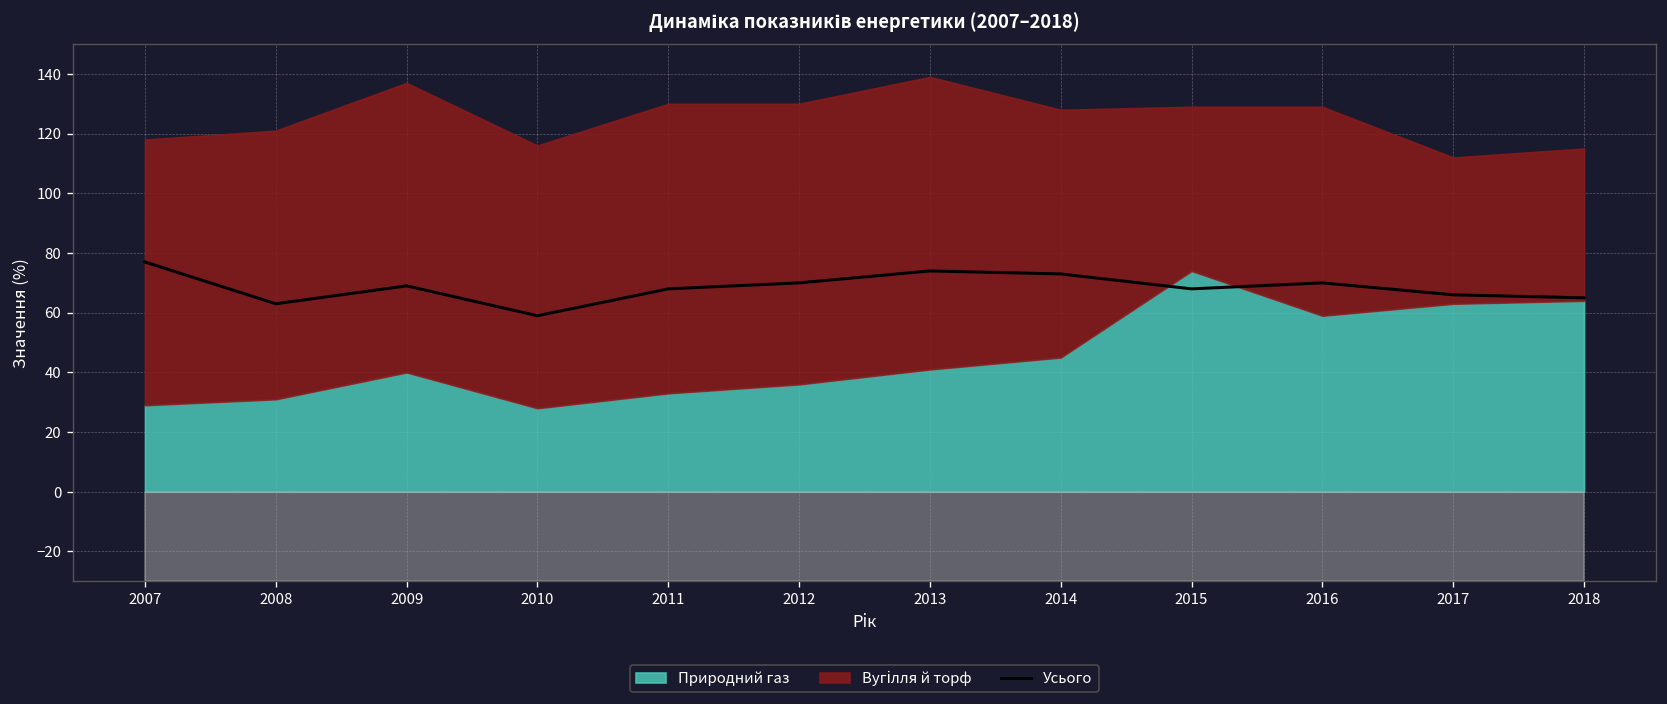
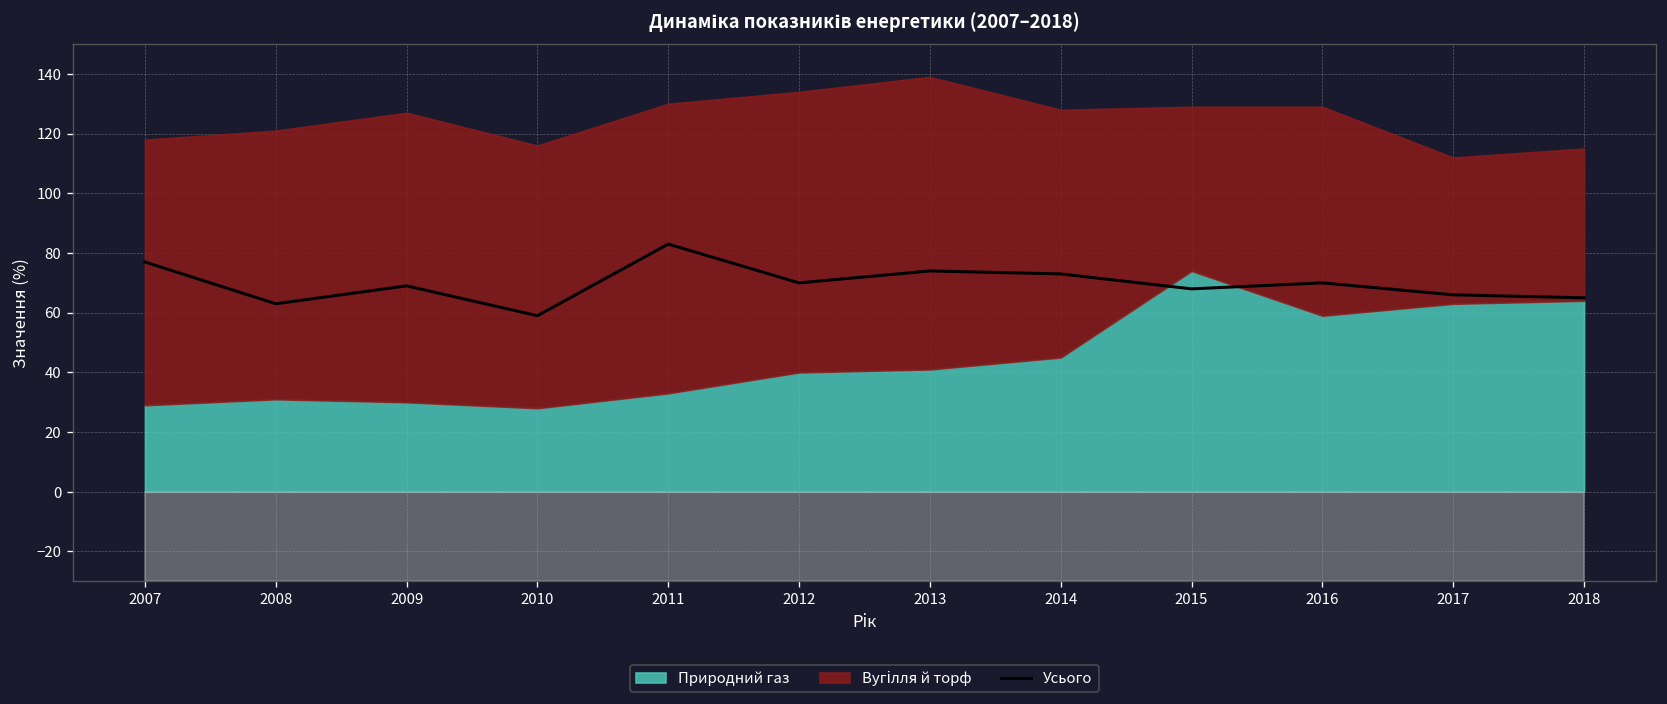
  {
    "Усього": {
      "2007": 77,
      "2008": 63,
      "2009": 69,
      "2010": 59,
-     "2011": 68,
+     "2011": 83,
      "2012": 70,
      "2013": 74,
      "2014": 73,
      "2015": 68,
      "2016": 70,
      "2017": 66
    },
    "Природний газ": {
-     "2009": 40,
-     "2012": 36,
+     "2009": 30,
+     "2012": 40,
      "2015": 74
    },
    "Вугілля й торф": {
      "2007": 89,
      "2008": 90,
      "2009": 97,
      "2010": 88,
      "2011": 97,
      "2012": 94,
      "2013": 98,
      "2014": 83,
      "2015": 55,
      "2016": 70,
      "2017": 49,
      "2018": 51
    }
  }
